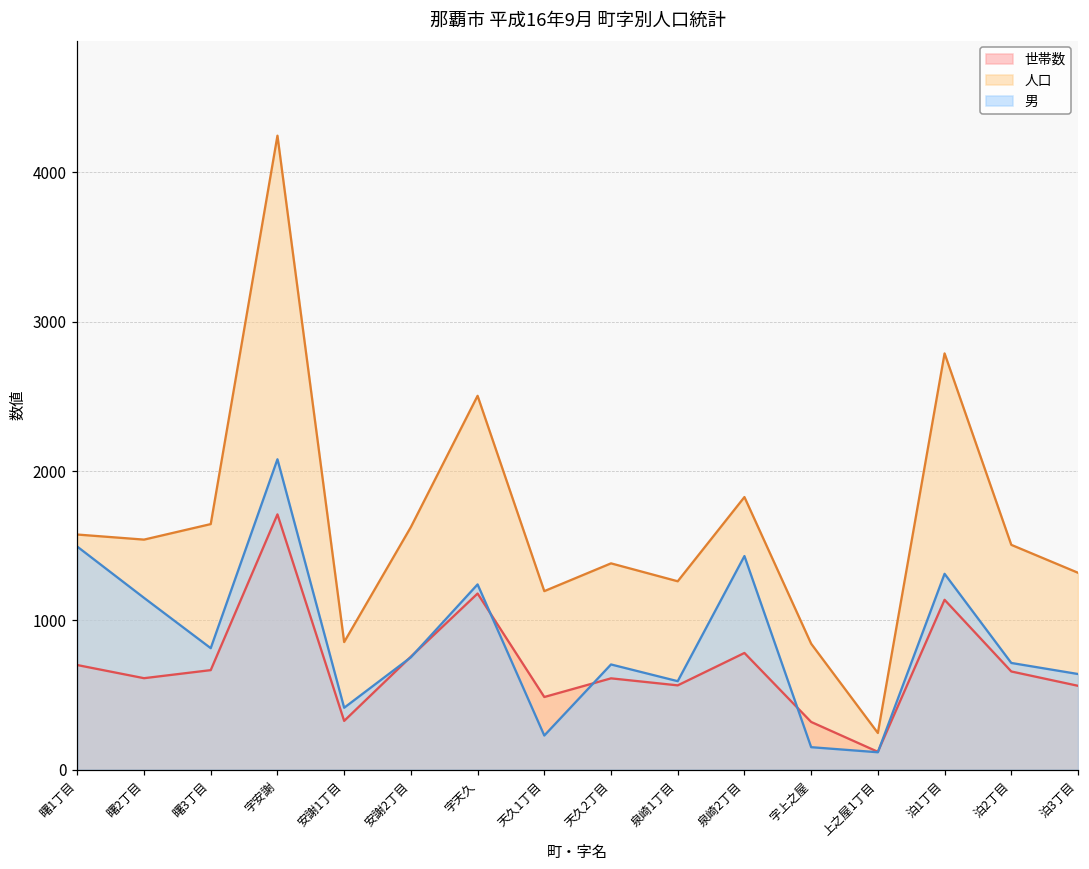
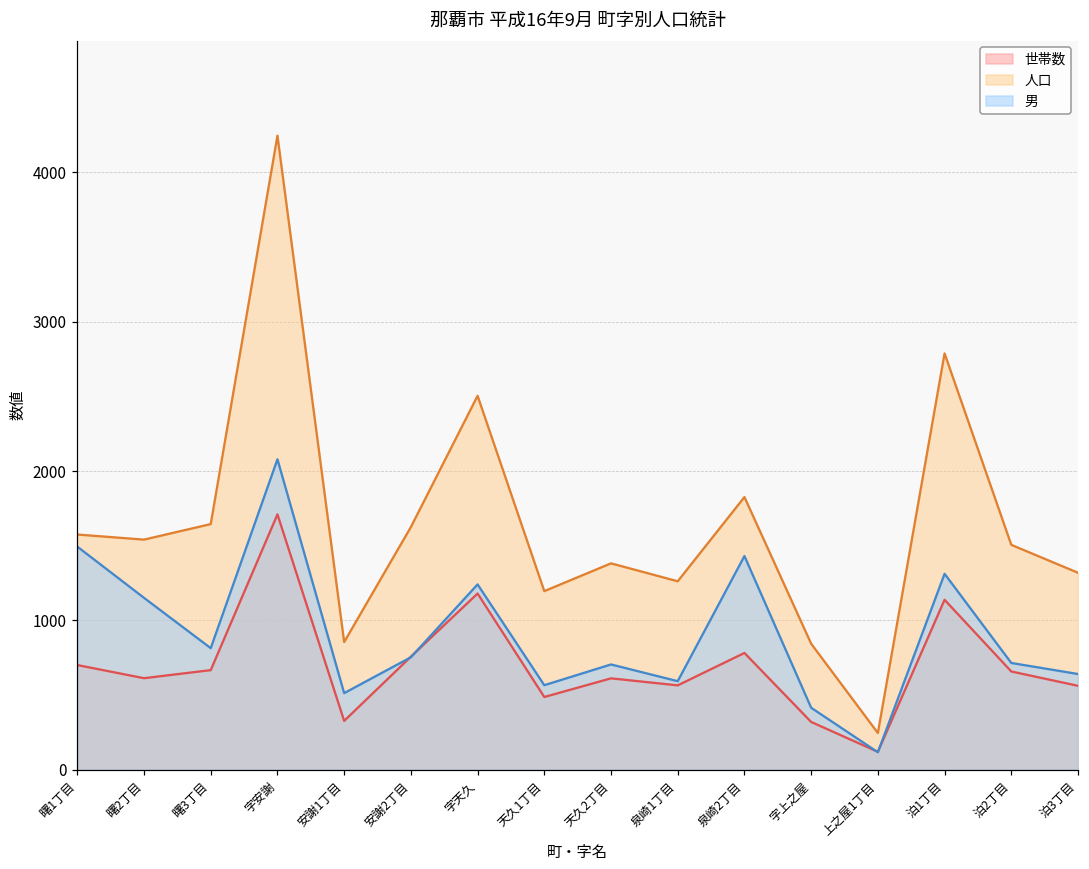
  {
    "男": {
      "曙1丁目": 1490,
      "曙2丁目": 1150,
      "曙3丁目": 810,
      "字安謝": 2080,
-     "安謝1丁目": 420,
+     "安謝1丁目": 510,
      "字天久": 1240,
-     "天久1丁目": 230,
+     "天久1丁目": 570,
      "天久2丁目": 710,
      "泉崎1丁目": 590,
      "泉崎2丁目": 1430,
-     "字上之屋": 150,
+     "字上之屋": 420,
      "泊1丁目": 1310,
      "泊2丁目": 720,
      "泊3丁目": 640
    }
  }
